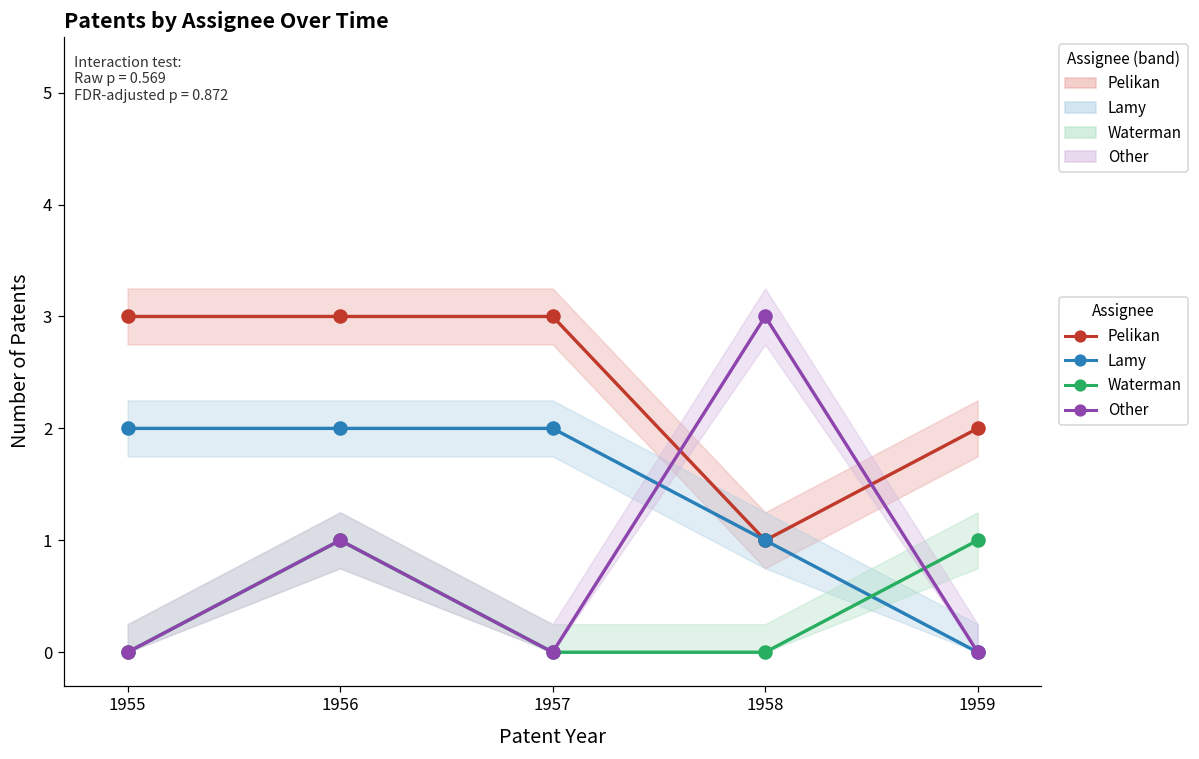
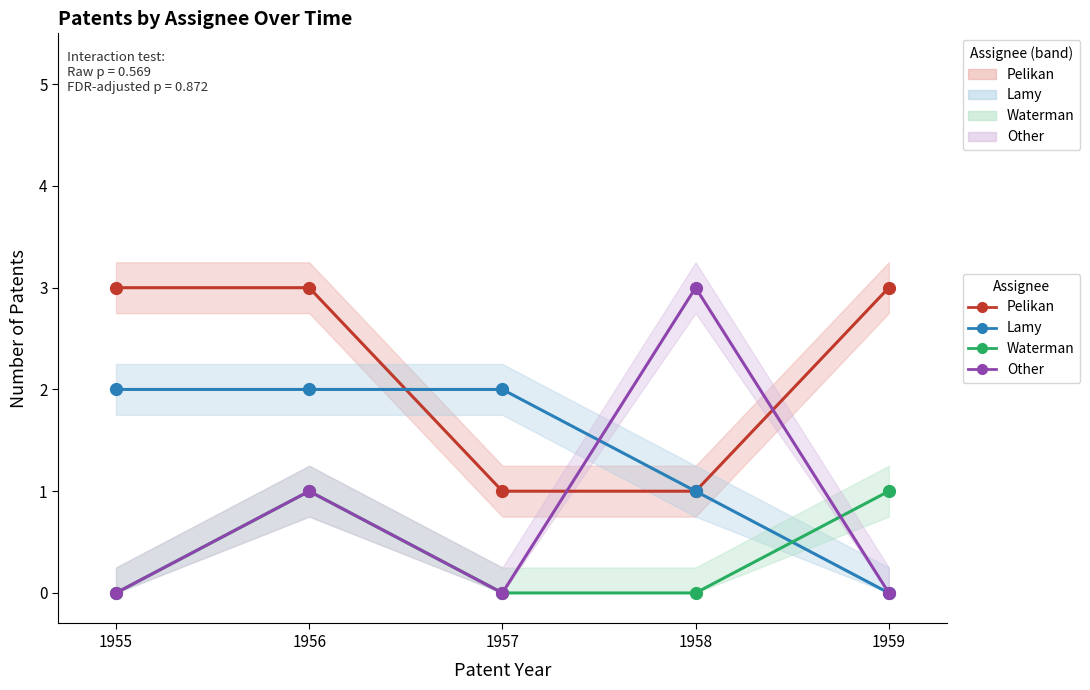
  {
    "Pelikan": {
      "1955": 3,
      "1956": 3,
-     "1957": 3,
-     "1959": 2
+     "1957": 1,
+     "1959": 3
    },
    "Lamy": {
      "1955": 2,
      "1956": 2,
      "1957": 2
    },
    "Waterman": {
      "1958": 0,
      "1959": 1
    },
    "Other": {
      "1958": 3
    }
  }
